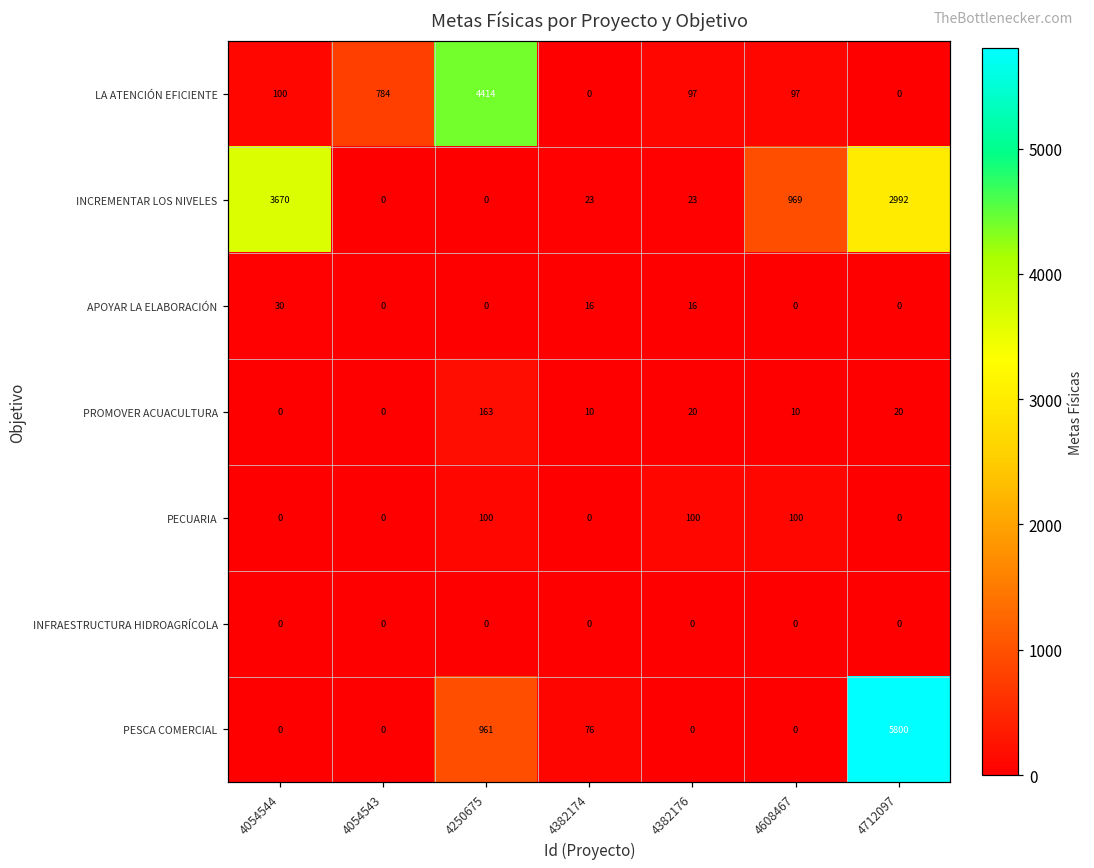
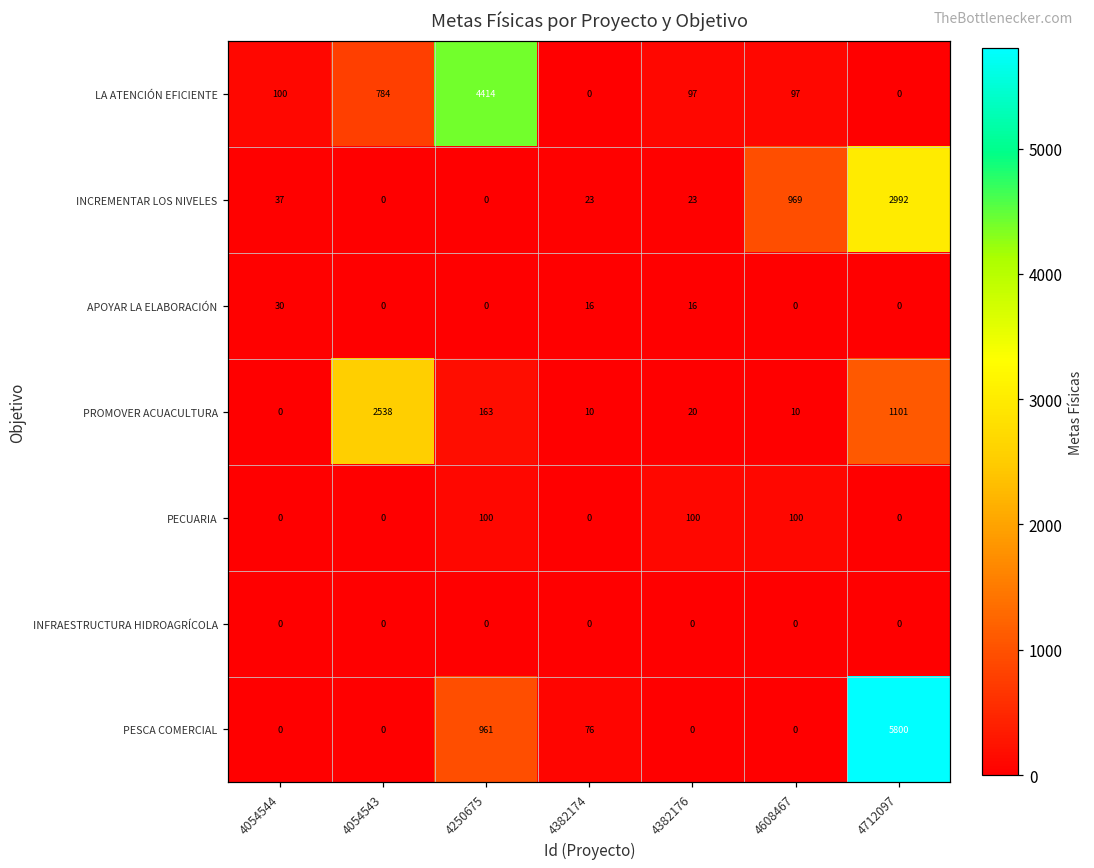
  {
    "LA ATENCIÓN EFICIENTE": {
      "4054544": 100,
      "4054543": 784,
      "4250675": 4414,
      "4382174": 0,
      "4382176": 97,
      "4608467": 97,
      "4712097": 0
    },
    "INCREMENTAR LOS NIVELES": {
-     "4054544": 3670,
+     "4054544": 37,
      "4054543": 0,
      "4250675": 0,
      "4382174": 23,
      "4382176": 23,
      "4608467": 969,
      "4712097": 2992
    },
    "APOYAR LA ELABORACIÓN": {
      "4054544": 30,
      "4054543": 0,
      "4250675": 0,
      "4382174": 16,
      "4382176": 16,
      "4608467": 0,
      "4712097": 0
    },
    "PROMOVER ACUACULTURA": {
      "4054544": 0,
-     "4054543": 0,
+     "4054543": 2538,
      "4250675": 163,
      "4382174": 10,
      "4382176": 20,
      "4608467": 10,
-     "4712097": 20
+     "4712097": 1101
    },
    "PECUARIA": {
      "4054544": 0,
      "4054543": 0,
      "4250675": 100,
      "4382174": 0,
      "4382176": 100,
      "4608467": 100,
      "4712097": 0
    },
    "INFRAESTRUCTURA HIDROAGRÍCOLA": {
      "4054544": 0,
      "4054543": 0,
      "4250675": 0,
      "4382174": 0,
      "4382176": 0,
      "4608467": 0,
      "4712097": 0
    },
    "PESCA COMERCIAL": {
      "4054544": 0,
      "4054543": 0,
      "4250675": 961,
      "4382174": 76,
      "4382176": 0,
      "4608467": 0,
      "4712097": 5800
    }
  }
